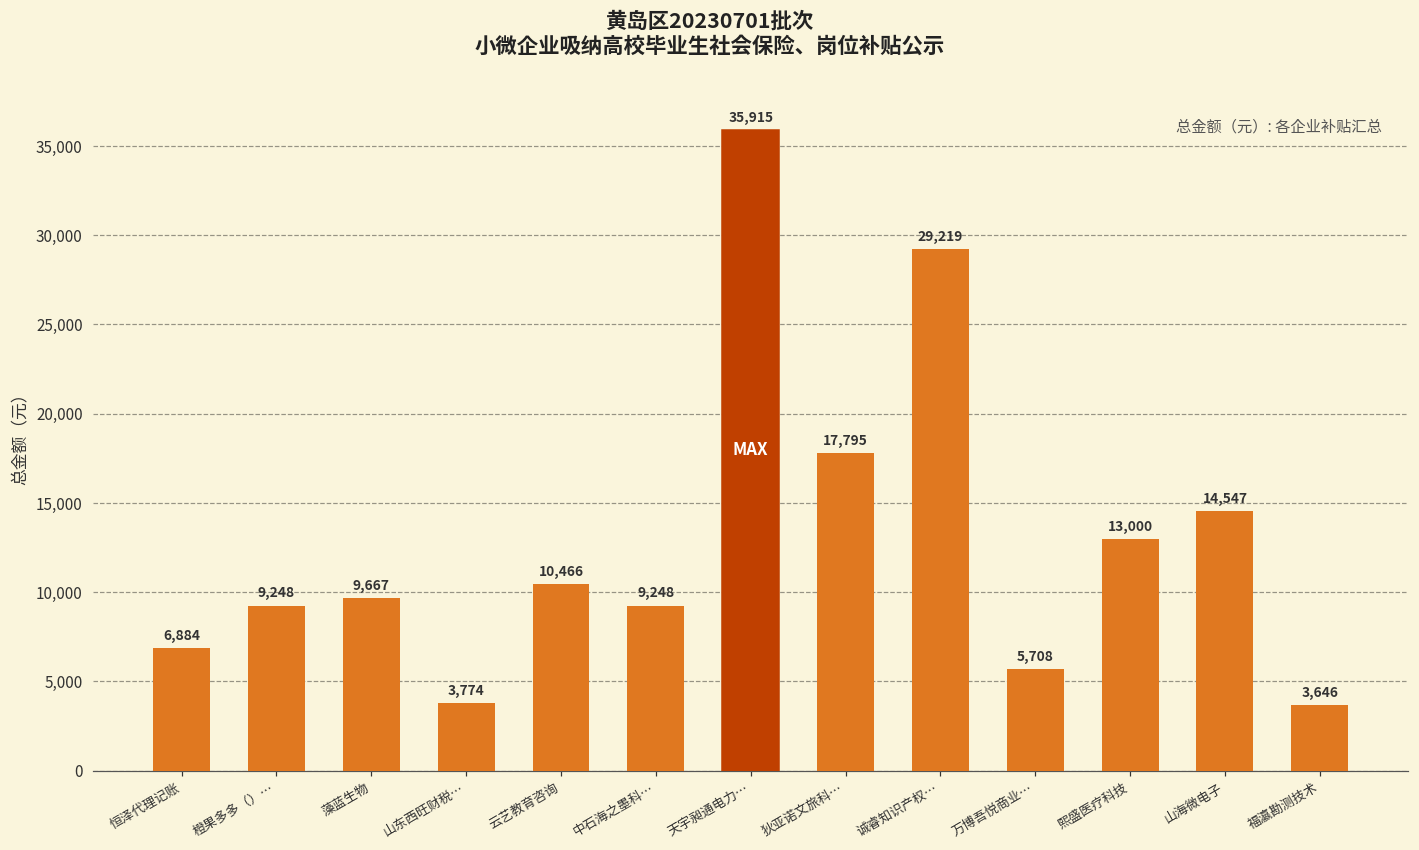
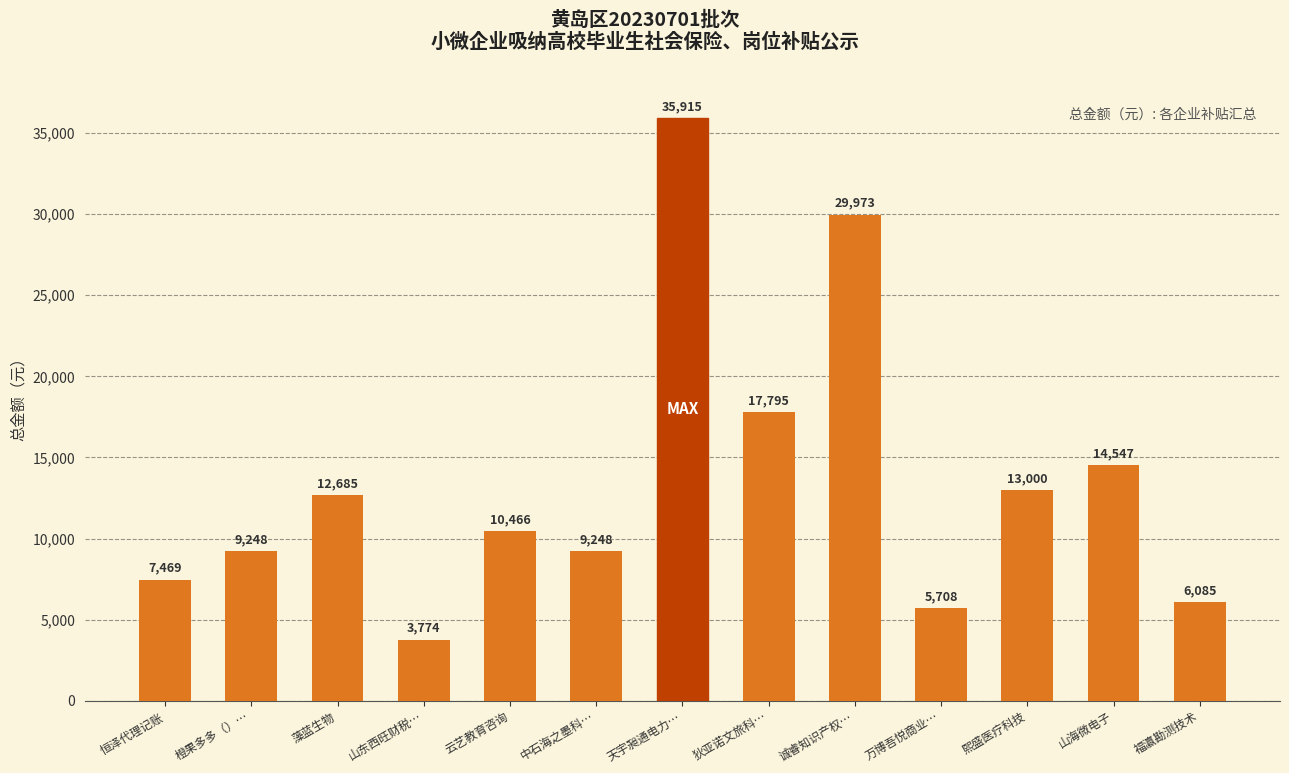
  {
-   "恒泽代理记账": "6,884",
+   "恒泽代理记账": "7,469",
    "橙果多多（）…": "9,248",
-   "藻蓝生物": "9,667",
+   "藻蓝生物": "12,685",
    "山东西旺财税…": "3,774",
    "云艺教育咨询": "10,466",
    "中石海之墨科…": "9,248",
    "天宇昶通电力…": "35,915",
    "狄亚诺文旅科…": "17,795",
-   "诚睿知识产权…": "29,219",
+   "诚睿知识产权…": "29,973",
    "万博吾悦商业…": "5,708",
    "熙盛医疗科技": "13,000",
    "山海微电子": "14,547",
-   "福瀛勘测技术": "3,646"
+   "福瀛勘测技术": "6,085"
  }
